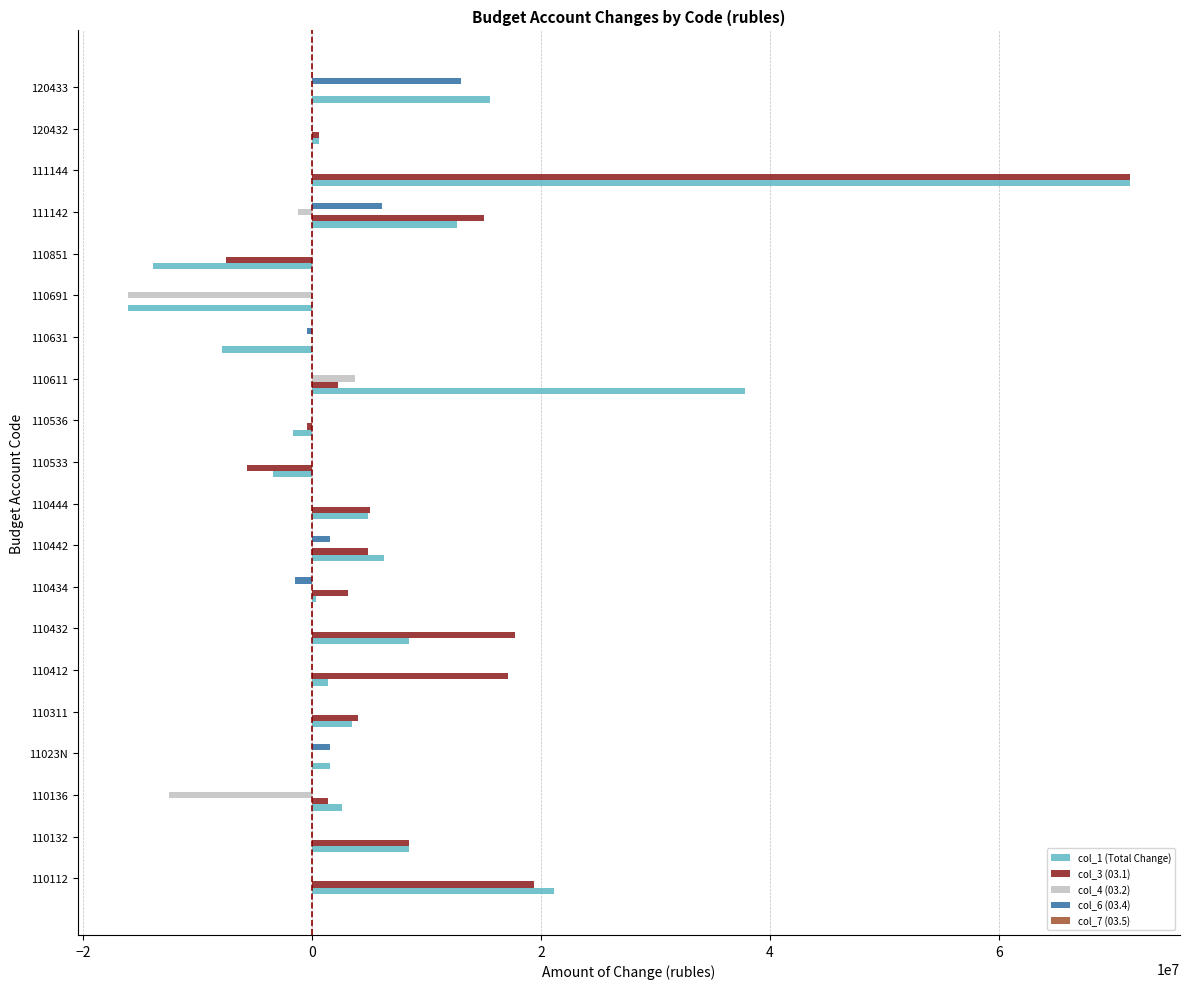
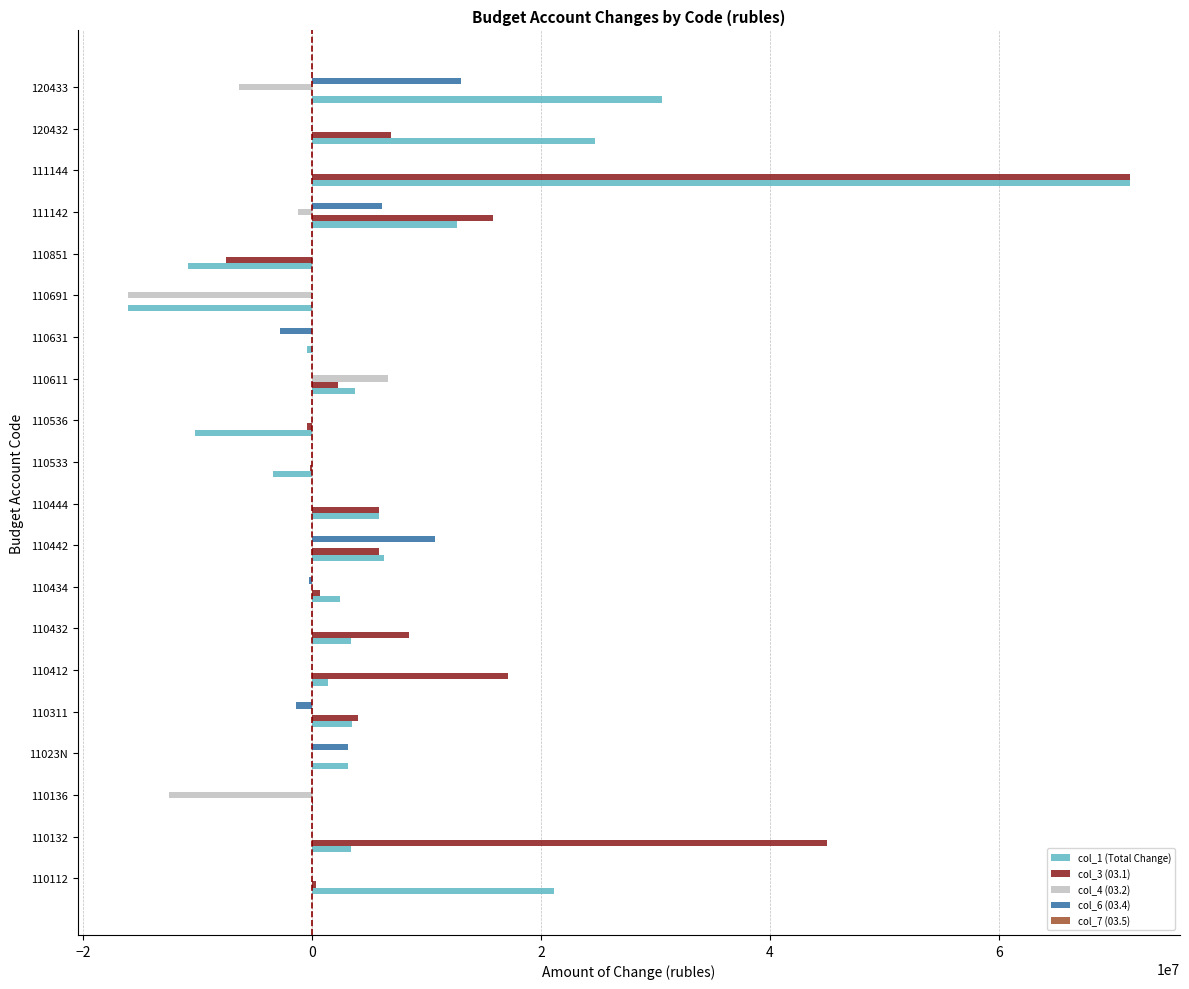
  {
    "col_1 (Total Change)": {
-     "120433": 15500000,
-     "120432": 600000,
+     "120433": 30600000,
+     "120432": 24700000,
      "111144": 71500000,
      "111142": 12700000,
-     "110851": -13900000,
+     "110851": -10800000,
      "110691": -16100000,
-     "110631": -7900000,
-     "110611": 37900000,
-     "110536": -1700000,
+     "110631": -400000,
+     "110611": 3700000,
+     "110536": -10200000,
      "110533": -3400000,
-     "110444": 4900000,
+     "110444": 5900000,
      "110442": 6200000,
-     "110434": 300000,
-     "110432": 8400000,
+     "110434": 2500000,
+     "110432": 3400000,
      "110412": 1400000,
      "110311": 3400000,
-     "11023N": 1600000,
-     "110136": 2600000,
-     "110132": 8400000,
+     "11023N": 3100000,
+     "110136": 100000,
+     "110132": 3400000,
      "110112": 21100000
    },
    "col_3 (03.1)": {
      "120433": 0,
-     "120432": 600000,
+     "120432": 6900000,
      "111144": 71500000,
-     "111142": 15000000,
+     "111142": 15800000,
      "110851": -7500000,
      "110691": 0,
      "110631": 0,
      "110611": 2300000,
      "110536": -500000,
-     "110533": -5700000,
-     "110444": 5100000,
-     "110442": 4900000,
-     "110434": 3100000,
-     "110432": 17700000,
+     "110533": -200000,
+     "110444": 5900000,
+     "110442": 5900000,
+     "110434": 700000,
+     "110432": 8400000,
      "110412": 17100000,
      "110311": 4000000,
      "11023N": 0,
-     "110136": 1400000,
-     "110132": 8400000,
-     "110112": 19400000
+     "110136": 100000,
+     "110132": 45000000,
+     "110112": 300000
    },
    "col_4 (03.2)": {
-     "120433": 0,
+     "120433": -6400000,
      "120432": 0,
      "111144": 0,
      "111142": -1200000,
      "110851": 0,
      "110691": -16100000,
      "110631": 0,
-     "110611": 3700000,
+     "110611": 6600000,
      "110536": 0,
      "110533": 0,
      "110444": 0,
      "110442": 0,
      "110434": 0,
      "110432": 0,
      "110412": 0,
      "110311": 0,
      "11023N": 0,
      "110136": -12500000,
      "110132": 0,
      "110112": 0
    },
    "col_6 (03.4)": {
      "120433": 13100000,
      "120432": 0,
      "111144": 0,
      "111142": 6100000,
      "110851": 0,
      "110691": 0,
-     "110631": -400000,
+     "110631": -2800000,
      "110611": 0,
      "110536": 0,
      "110533": 0,
      "110444": 0,
-     "110442": 1600000,
-     "110434": -1500000,
+     "110442": 10700000,
+     "110434": -300000,
      "110432": 0,
      "110412": 0,
-     "110311": 0,
-     "11023N": 1600000,
+     "110311": -1400000,
+     "11023N": 3100000,
      "110136": 0,
      "110132": 0,
      "110112": 0
    },
    "col_7 (03.5)": {
      "120433": 0,
      "120432": 0,
      "111144": 0,
      "111142": 0,
      "110851": 0,
      "110691": 0,
      "110631": 0,
      "110611": 0,
      "110536": 0,
      "110533": 0,
      "110444": 0,
      "110442": 0,
      "110434": 0,
      "110432": 0,
      "110412": 0,
      "110311": 0,
      "11023N": 0,
      "110136": 0,
      "110132": 0,
      "110112": 0
    }
  }
